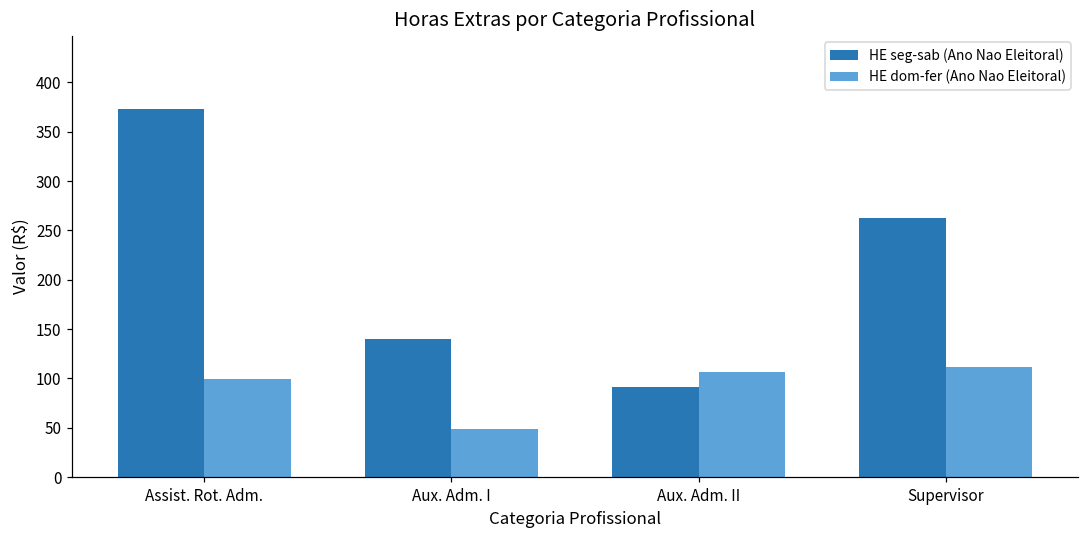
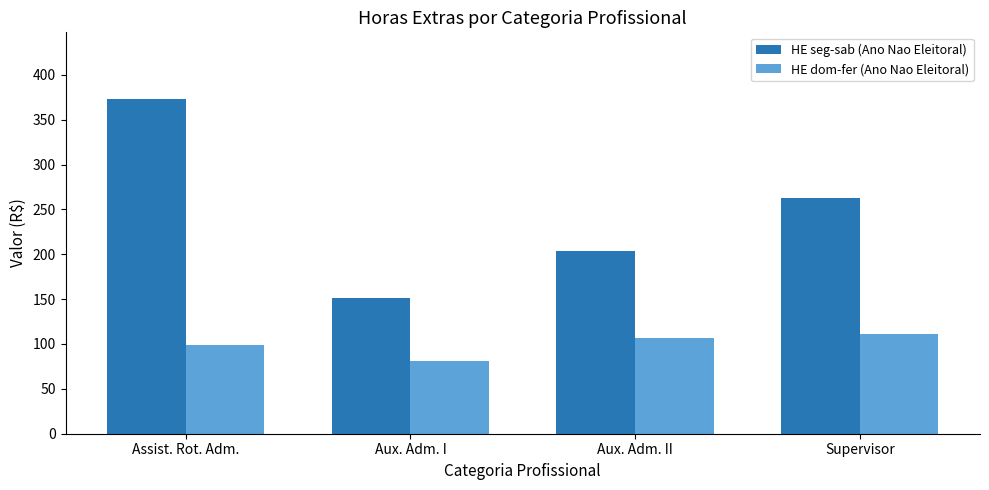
  {
    "HE seg-sab (Ano Nao Eleitoral)": {
      "Assist. Rot. Adm.": 370,
-     "Aux. Adm. I": 140,
-     "Aux. Adm. II": 90,
+     "Aux. Adm. I": 150,
+     "Aux. Adm. II": 200,
      "Supervisor": 260
    },
    "HE dom-fer (Ano Nao Eleitoral)": {
      "Assist. Rot. Adm.": 100,
-     "Aux. Adm. I": 50,
+     "Aux. Adm. I": 80,
      "Aux. Adm. II": 110,
      "Supervisor": 110
    }
  }
